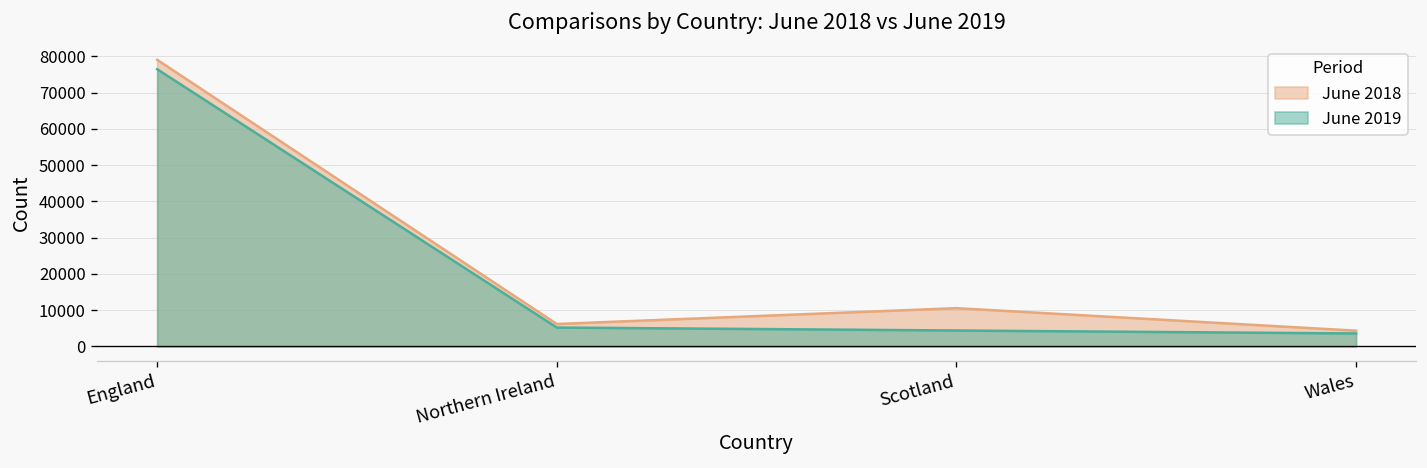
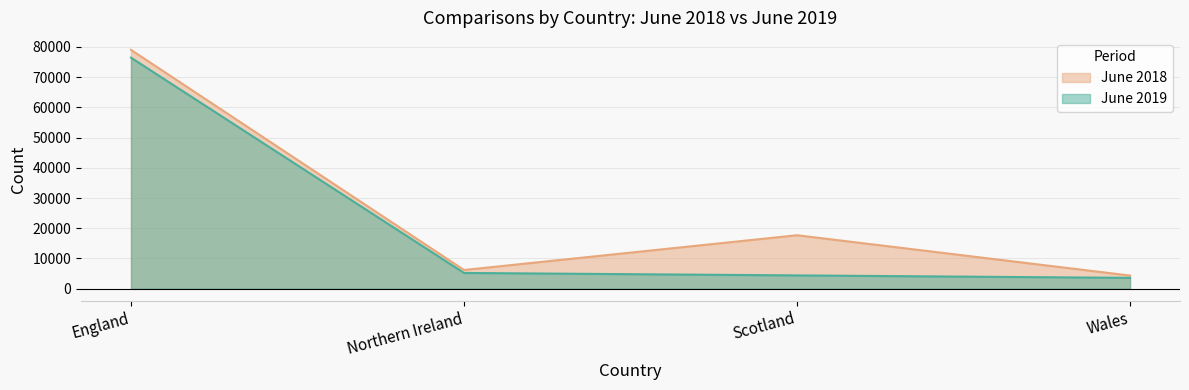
  {
    "June 2018": {
      "England": 79000,
      "Northern Ireland": 6000,
-     "Scotland": 11000
+     "Scotland": 18000
    },
    "June 2019": {
      "England": 76000,
      "Northern Ireland": 5000,
      "Scotland": 4000
    }
  }
